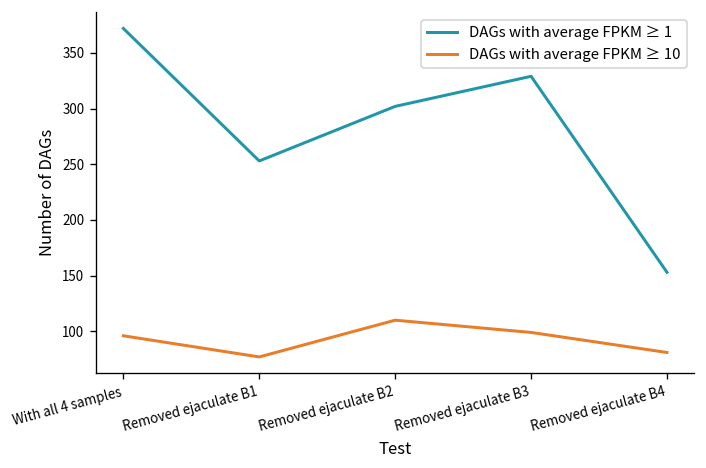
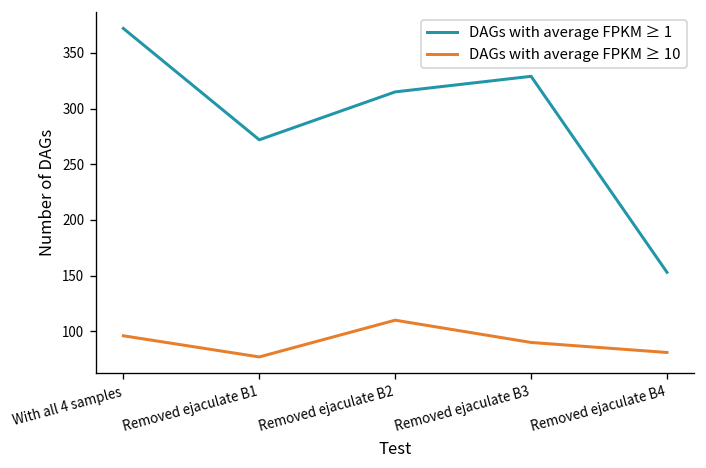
  {
    "DAGs with average FPKM ≥ 1": {
      "With all 4 samples": 370,
-     "Removed ejaculate B1": 250,
-     "Removed ejaculate B2": 300,
+     "Removed ejaculate B1": 270,
+     "Removed ejaculate B2": 320,
      "Removed ejaculate B3": 330,
      "Removed ejaculate B4": 150
    },
    "DAGs with average FPKM ≥ 10": {
      "With all 4 samples": 100,
      "Removed ejaculate B1": 80,
      "Removed ejaculate B2": 110,
-     "Removed ejaculate B3": 100,
+     "Removed ejaculate B3": 90,
      "Removed ejaculate B4": 80
    }
  }
